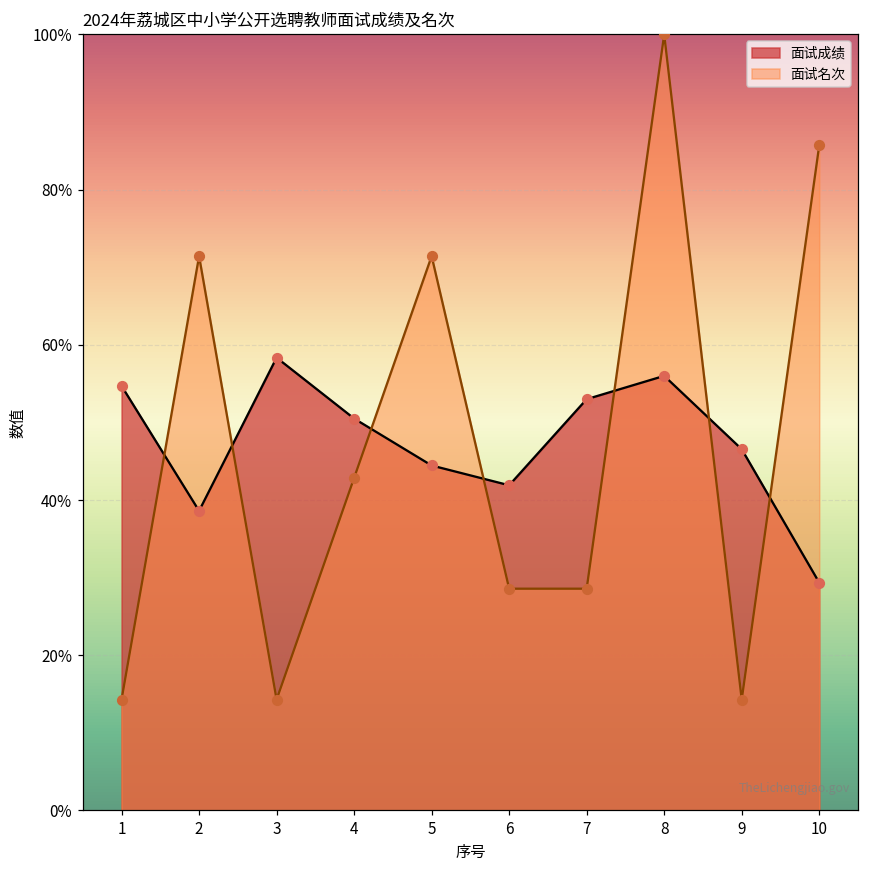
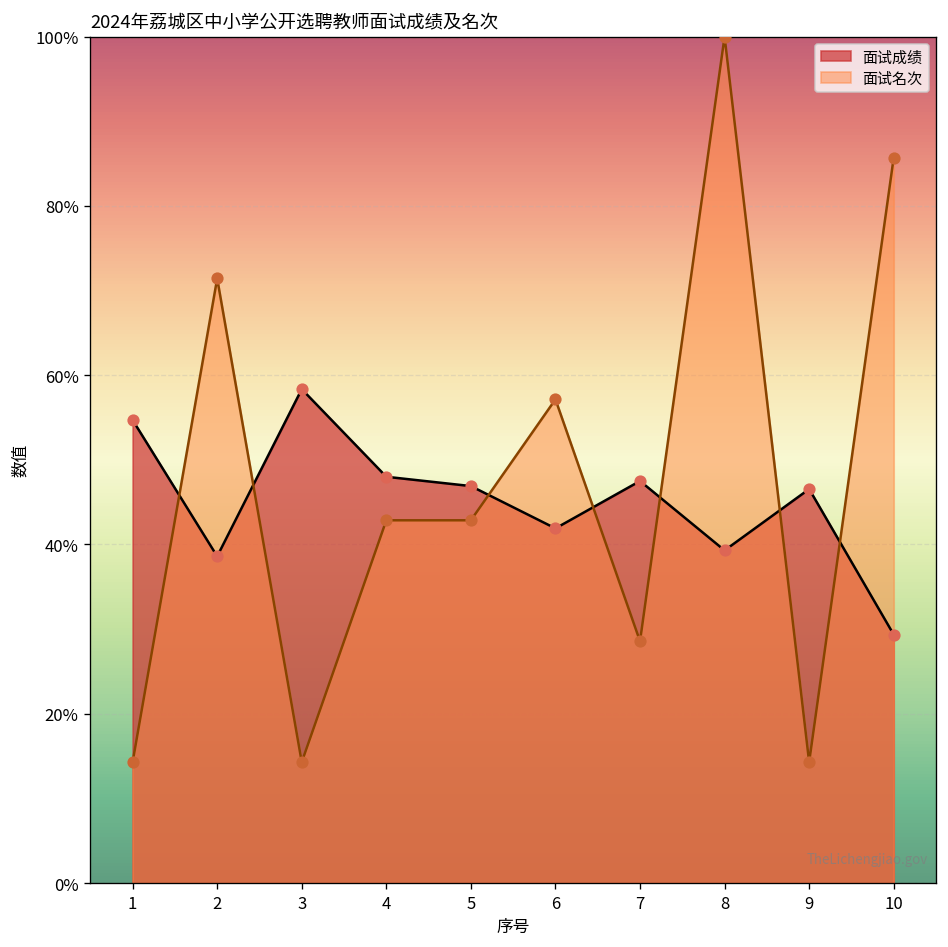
  {
    "面试成绩": {
      "1": "55%",
      "2": "39%",
      "3": "58%",
-     "4": "50%",
-     "5": "44%",
+     "4": "48%",
+     "5": "47%",
      "6": "42%",
-     "7": "53%",
-     "8": "56%",
+     "7": "48%",
+     "8": "39%",
      "9": "47%",
      "10": "29%"
    },
    "面试名次": {
      "1": "14%",
      "2": "71%",
      "3": "14%",
      "4": "43%",
-     "5": "71%",
-     "6": "29%",
+     "5": "43%",
+     "6": "57%",
      "7": "29%",
      "8": "100%",
      "9": "14%",
      "10": "86%"
    }
  }
